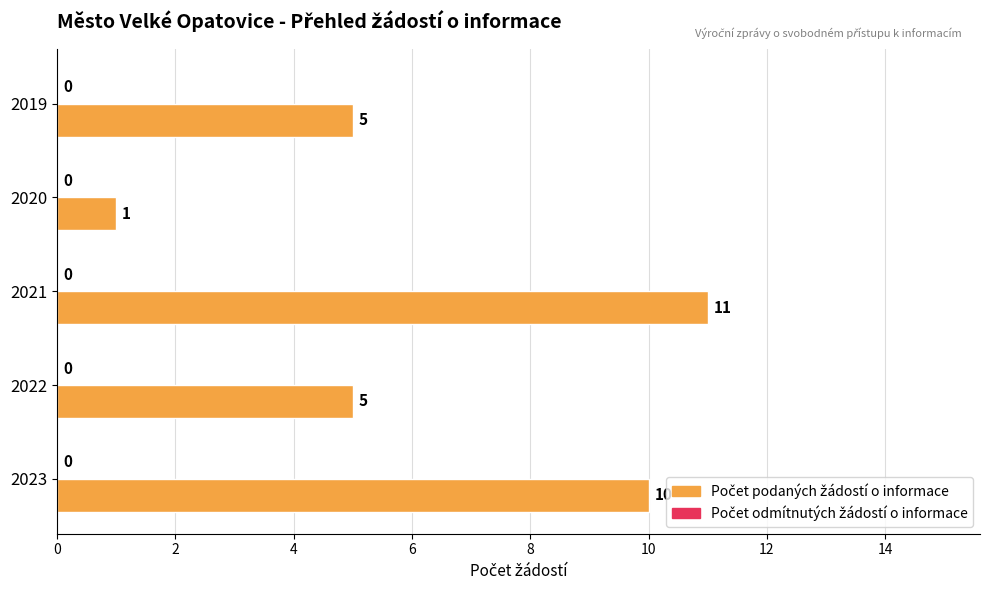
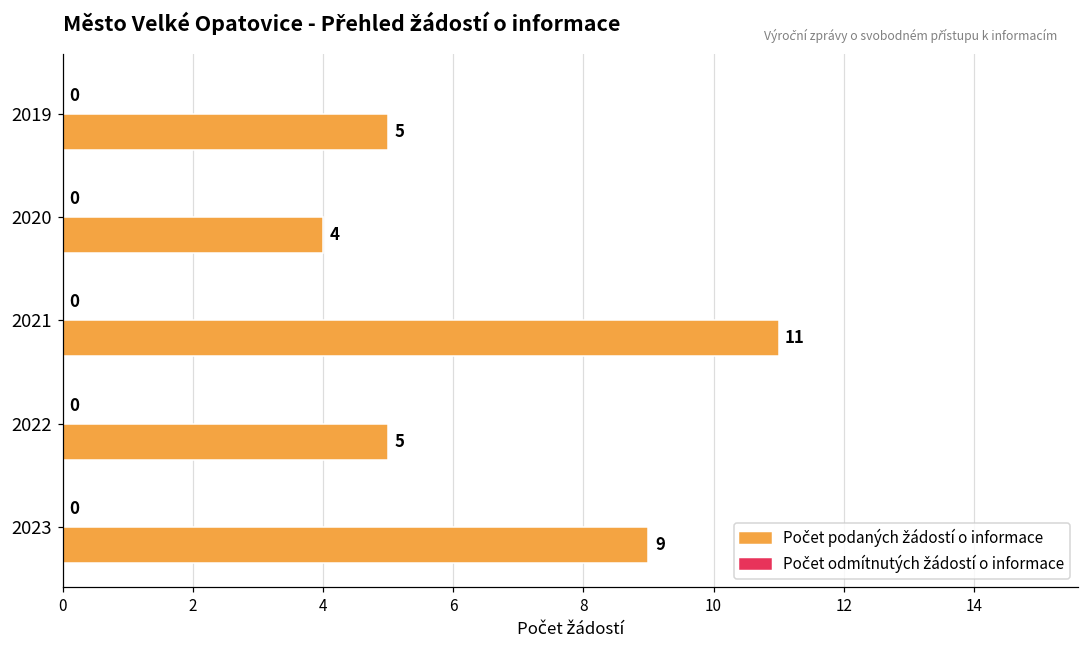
  {
    "Počet podaných žádostí o informace": {
      "2019": 5,
-     "2020": 1,
+     "2020": 4,
      "2021": 11,
      "2022": 5,
-     "2023": 10
+     "2023": 9
    },
    "Počet odmítnutých žádostí o informace": {
      "2019": 0,
      "2020": 0,
      "2021": 0,
      "2022": 0,
      "2023": 0
    }
  }
